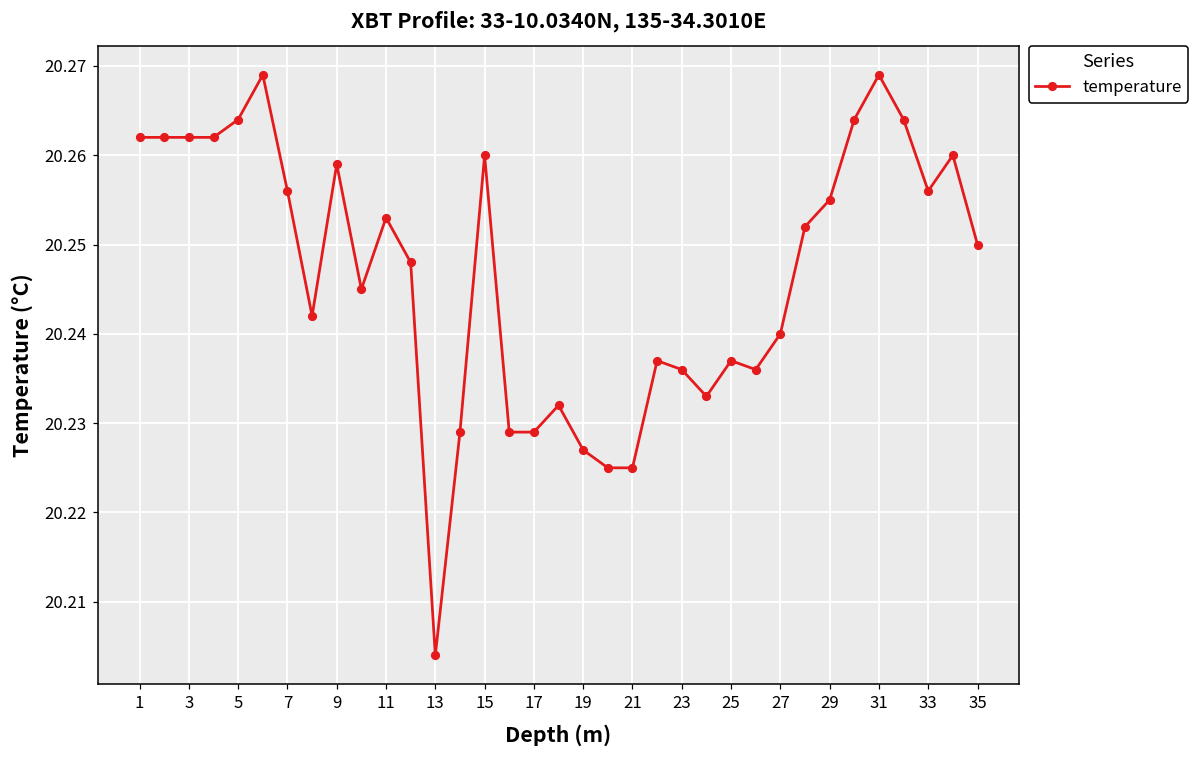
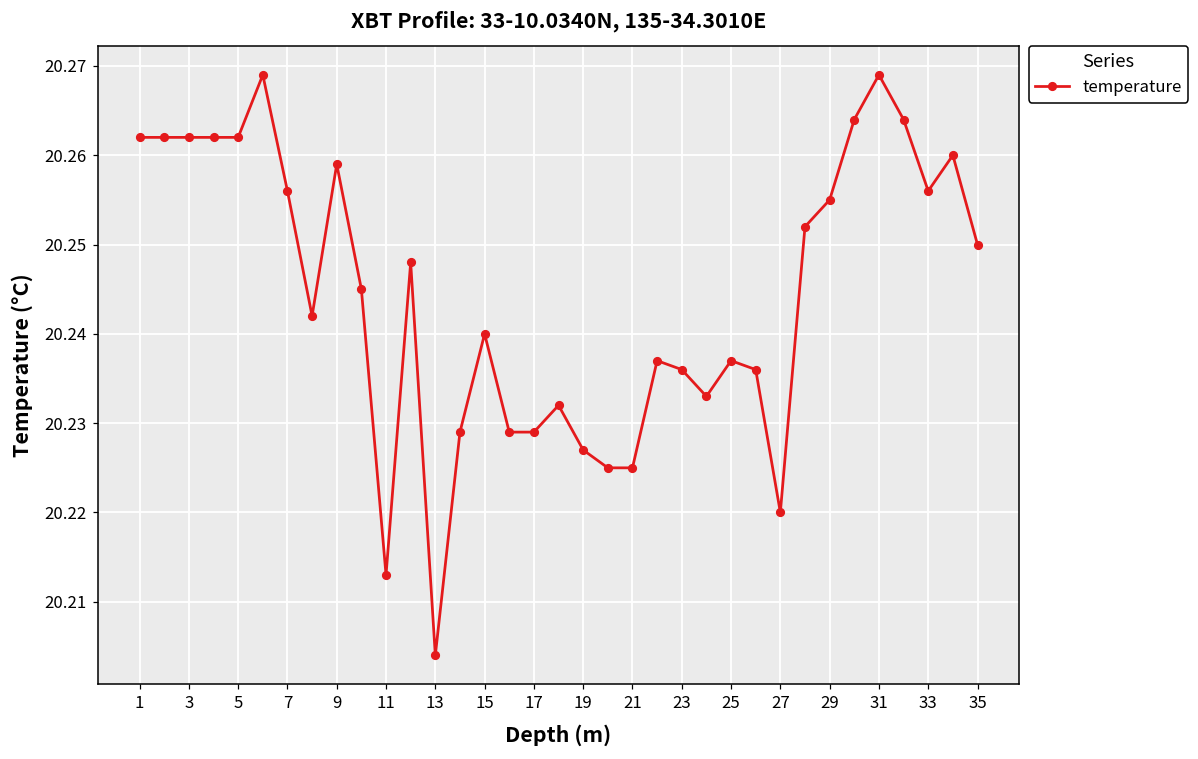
  {
    "1": 20.262,
    "3": 20.262,
-   "5": 20.264,
+   "5": 20.262,
    "7": 20.256,
    "9": 20.259,
-   "11": 20.253,
+   "11": 20.213,
    "13": 20.204,
-   "15": 20.26,
+   "15": 20.24,
    "17": 20.229,
    "19": 20.227,
    "21": 20.225,
    "23": 20.236,
    "25": 20.237,
-   "27": 20.24,
+   "27": 20.22,
    "29": 20.255,
    "31": 20.269,
    "33": 20.256,
    "35": 20.250
  }
